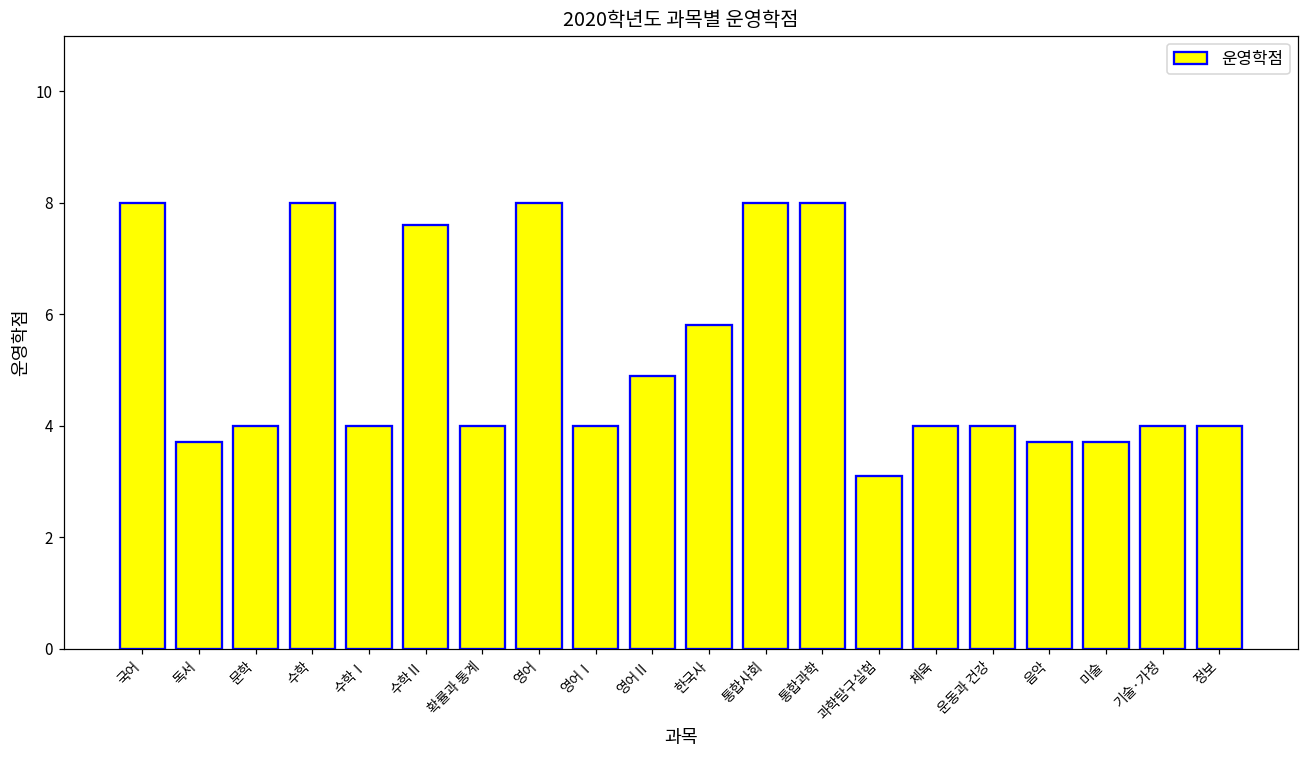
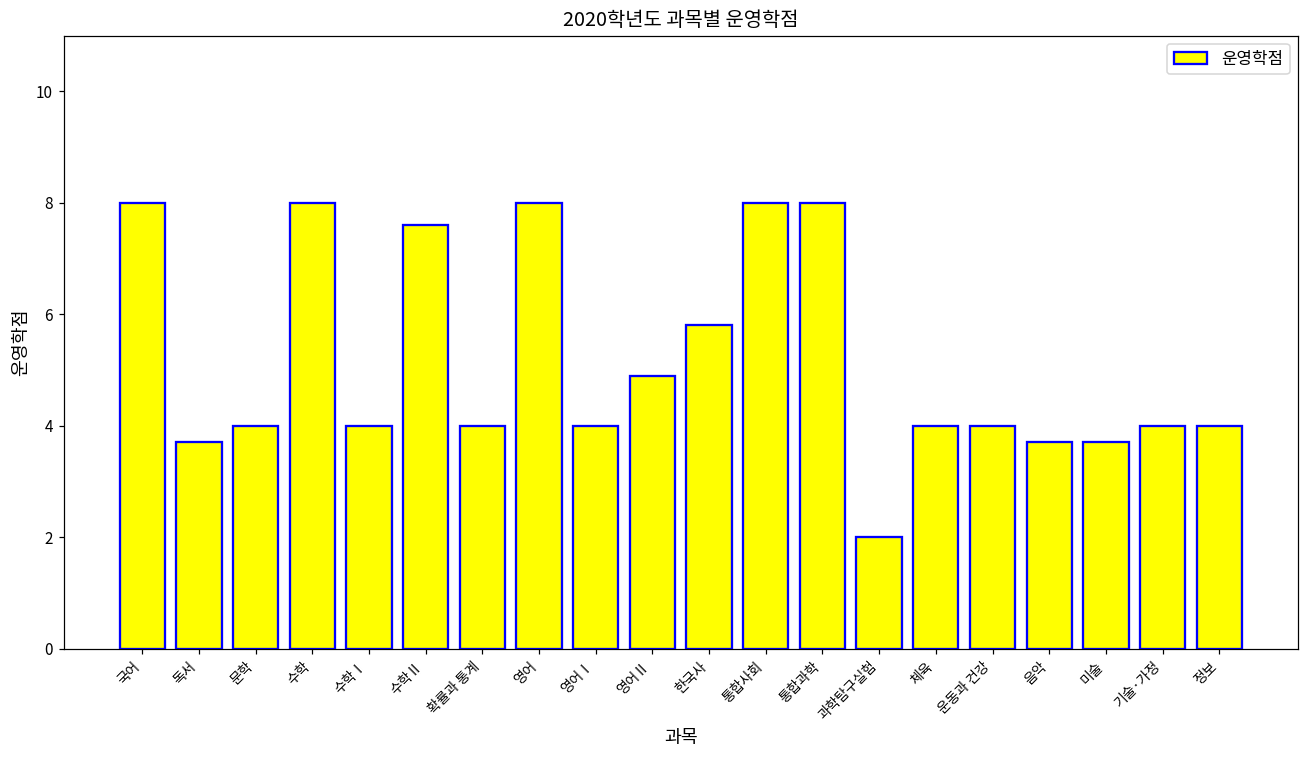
  {
    "국어": 8.0,
    "독서": 3.7,
    "문학": 4.0,
    "수학": 8.0,
    "수학Ⅰ": 4.0,
    "수학Ⅱ": 7.6,
    "확률과 통계": 4.0,
    "영어": 8.0,
    "영어Ⅰ": 4.0,
    "영어Ⅱ": 4.9,
    "한국사": 5.8,
    "통합사회": 8.0,
    "통합과학": 8.0,
-   "과학탐구실험": 3.1,
+   "과학탐구실험": 2.0,
    "체육": 4.0,
    "운동과 건강": 4.0,
    "음악": 3.7,
    "미술": 3.7,
    "기술·가정": 4.0,
    "정보": 4.0
  }
